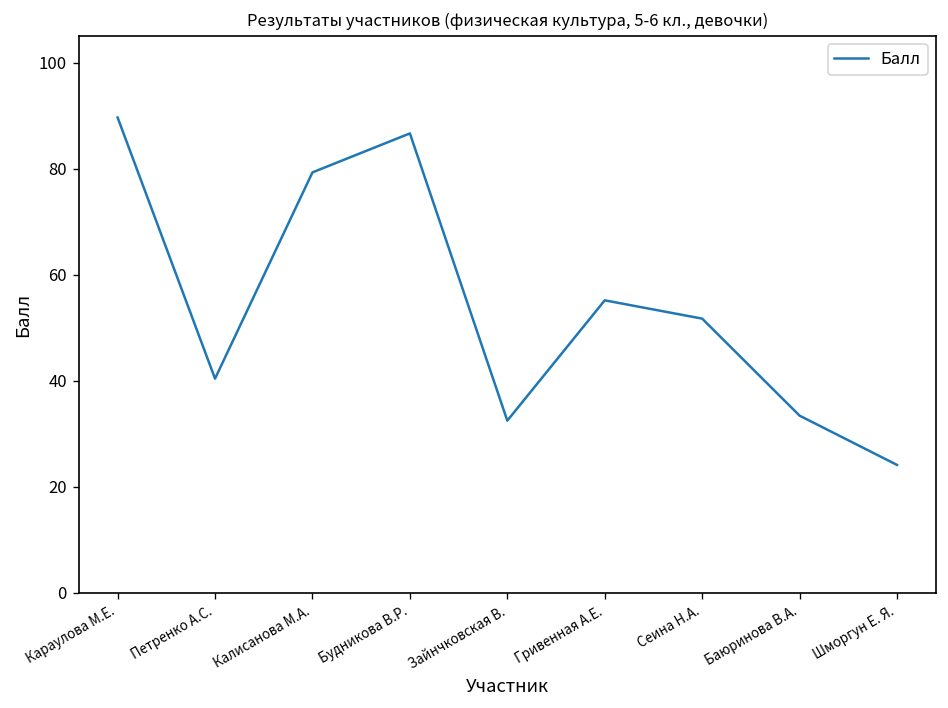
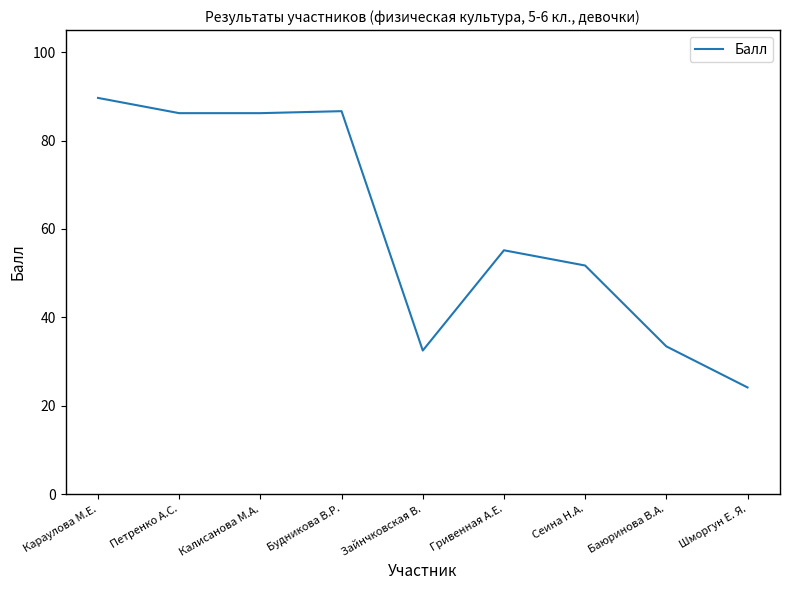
  {
    "Караулова М.Е.": 90,
-   "Петренко А.С.": 40,
-   "Калисанова М.А.": 79,
+   "Петренко А.С.": 86,
+   "Калисанова М.А.": 86,
    "Будникова В.Р.": 87,
    "Зайнчковская В.": 32,
    "Гривенная А.Е.": 55,
    "Сеина Н.А.": 52,
    "Баюринова В.А.": 33,
    "Шморгун Е. Я.": 24
  }
